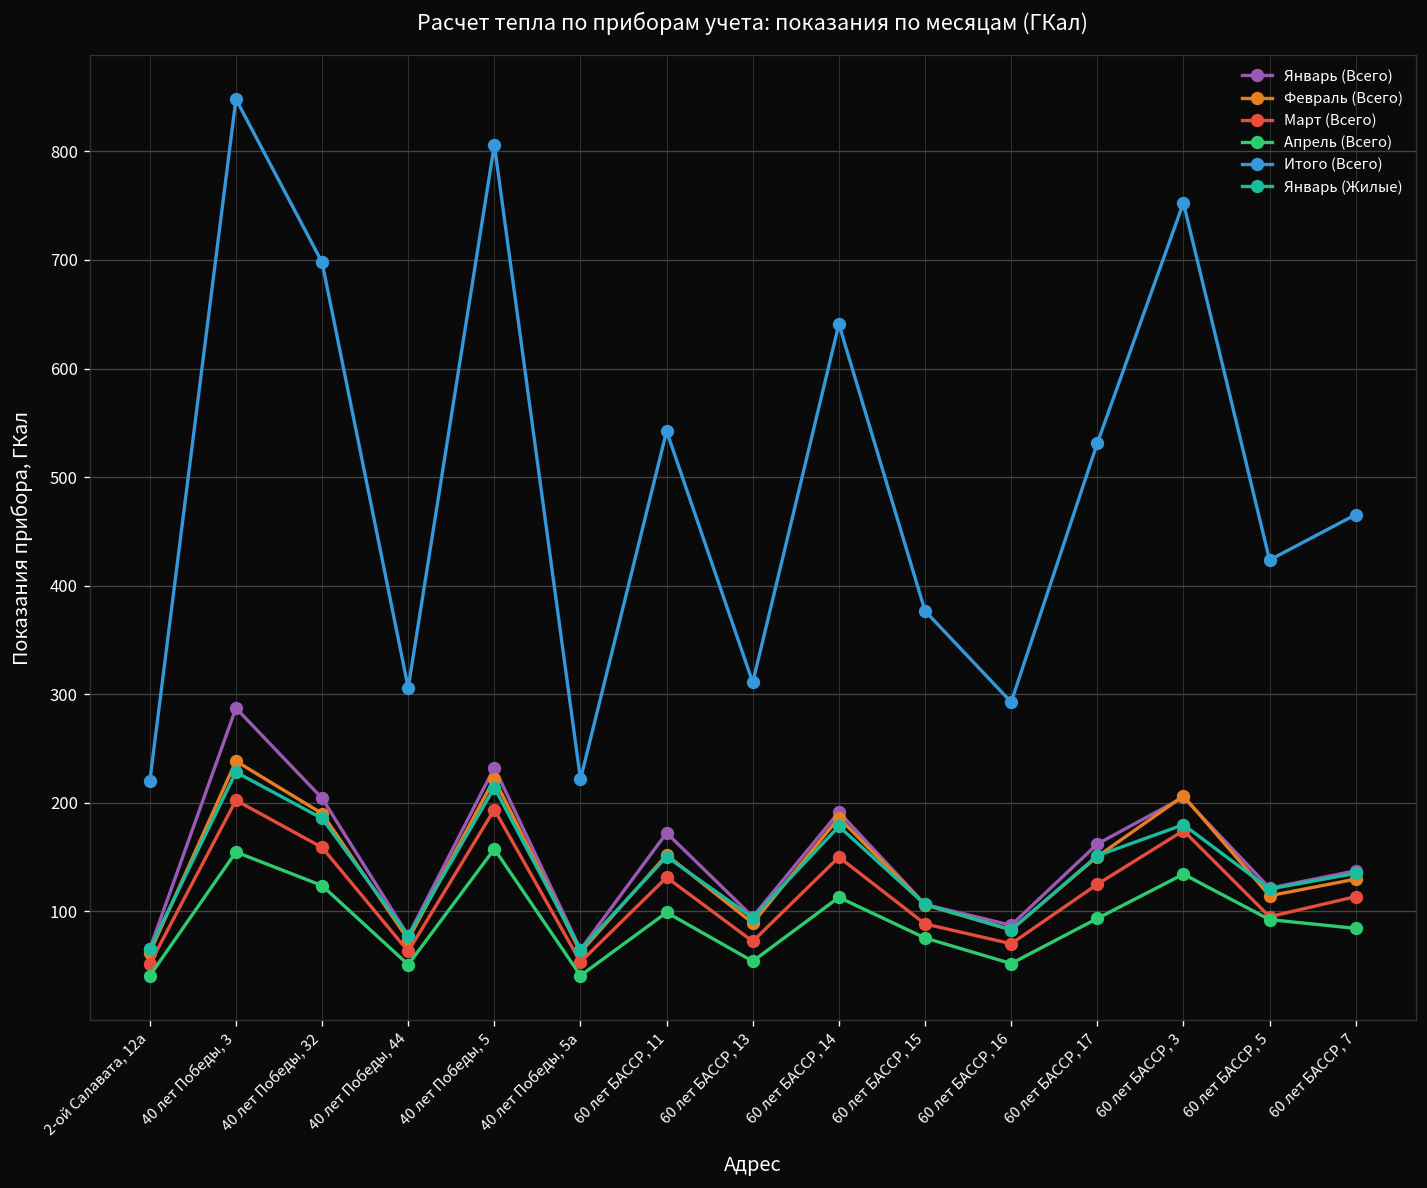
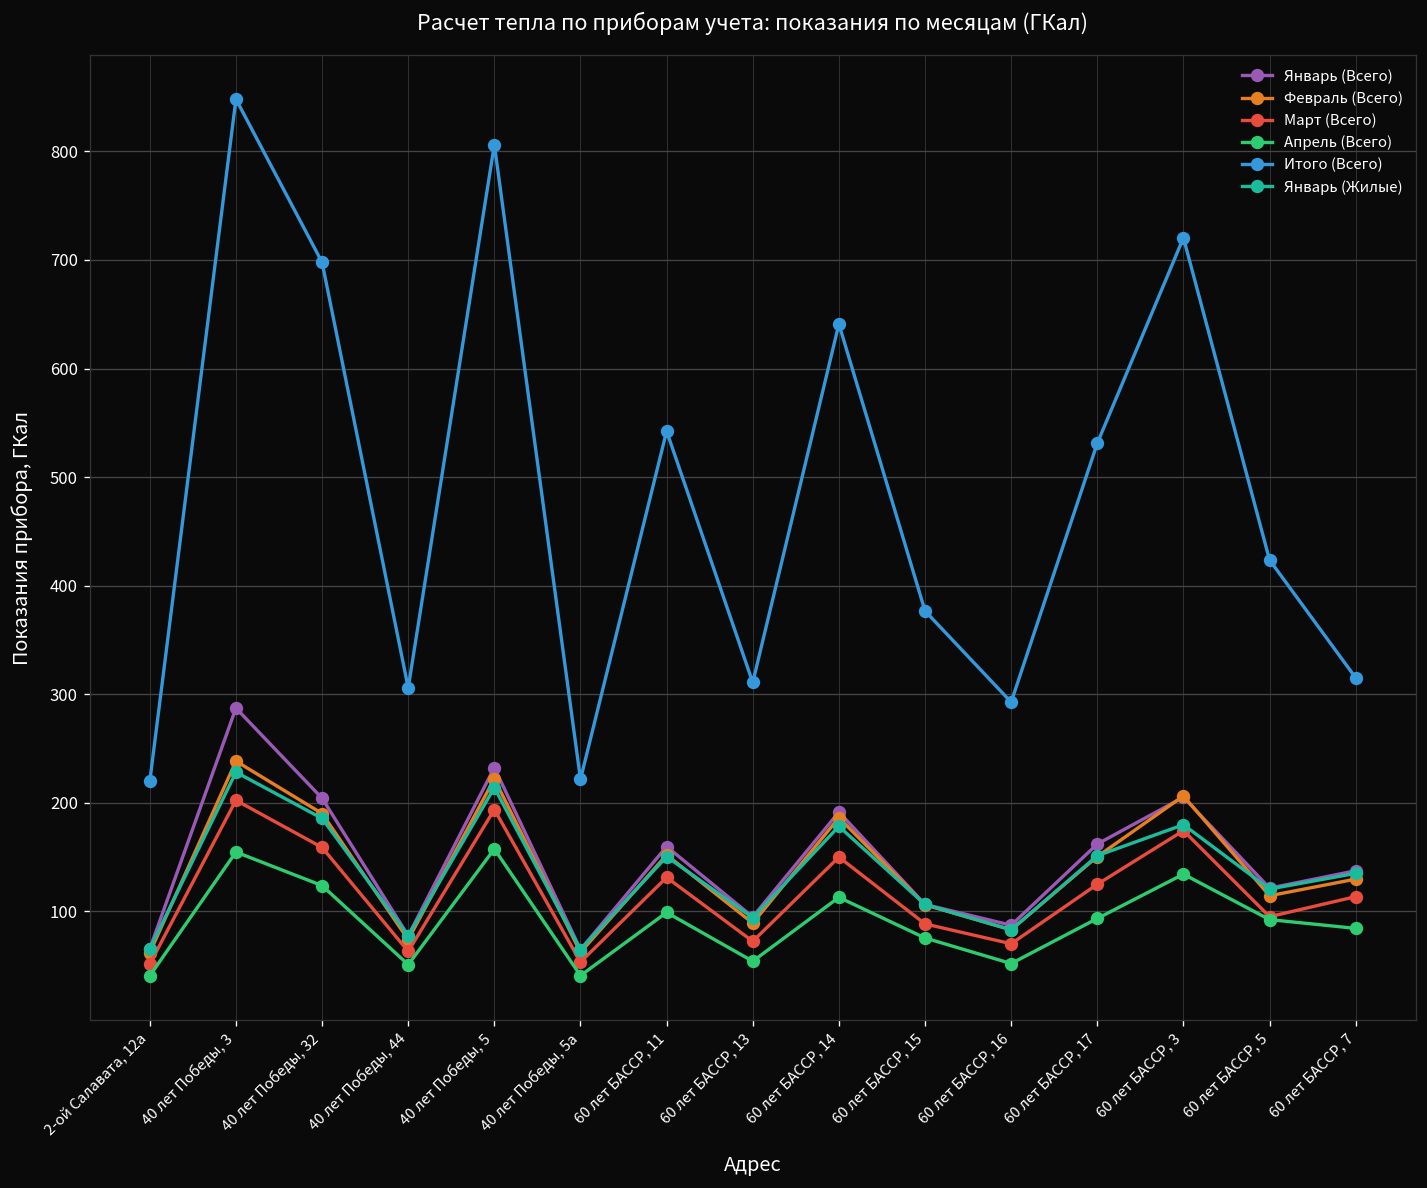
  {
    "Январь (Всего)": {
      "40 лет Победы, 3": 290,
      "40 лет Победы, 32": 200,
      "40 лет Победы, 5": 230,
-     "60 лет БАССР, 11": 170,
+     "60 лет БАССР, 11": 160,
      "60 лет БАССР, 14": 190,
      "60 лет БАССР, 16": 90,
      "60 лет БАССР, 17": 160
    },
    "Итого (Всего)": {
      "2-ой Салавата, 12а": 220,
      "40 лет Победы, 3": 850,
      "40 лет Победы, 32": 700,
      "40 лет Победы, 44": 310,
      "40 лет Победы, 5": 810,
      "40 лет Победы, 5а": 220,
      "60 лет БАССР, 11": 540,
      "60 лет БАССР, 13": 310,
      "60 лет БАССР, 14": 640,
      "60 лет БАССР, 15": 380,
      "60 лет БАССР, 16": 290,
      "60 лет БАССР, 17": 530,
-     "60 лет БАССР, 3": 750,
+     "60 лет БАССР, 3": 720,
      "60 лет БАССР, 5": 420,
-     "60 лет БАССР, 7": 470
+     "60 лет БАССР, 7": 320
    }
  }
